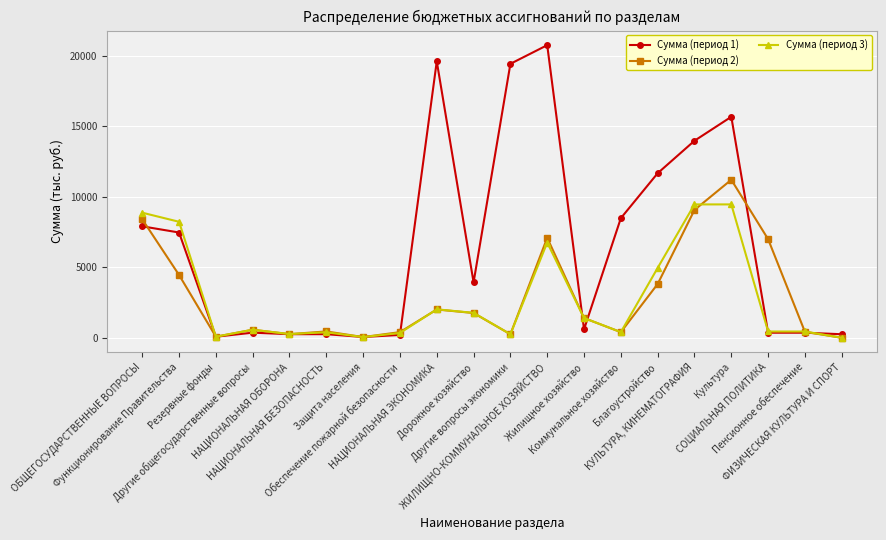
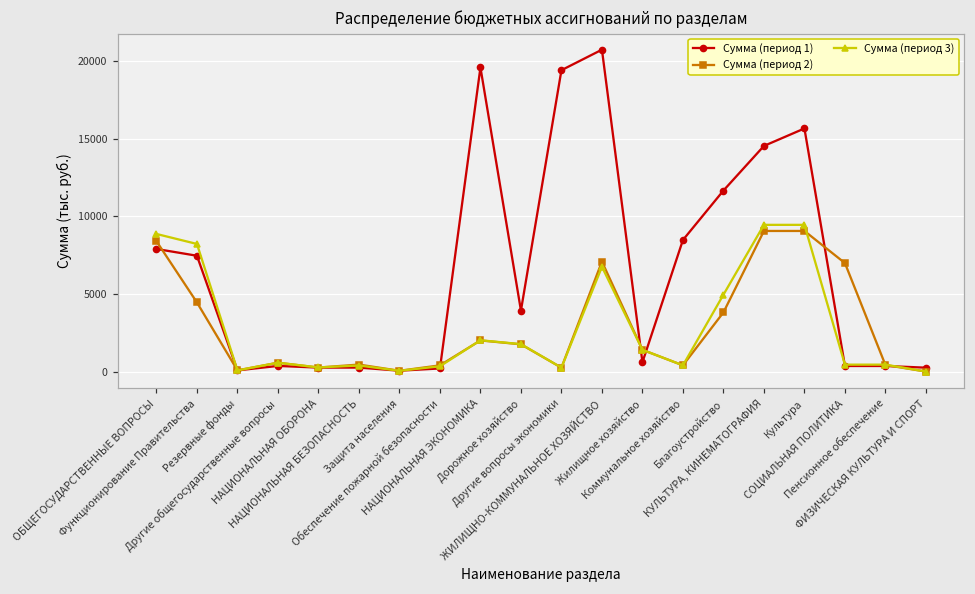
  {
    "Сумма (период 1)": {
      "ОБЩЕГОСУДАРСТВЕННЫЕ ВОПРОСЫ": 7900,
      "Функционирование Правительства": 7500,
      "Другие общегосударственные вопросы": 400,
      "НАЦИОНАЛЬНАЯ ЭКОНОМИКА": 19600,
      "Дорожное хозяйство": 3900,
      "Другие вопросы экономики": 19400,
      "ЖИЛИЩНО-КОММУНАЛЬНОЕ ХОЗЯЙСТВО": 20800,
      "Жилищное хозяйство": 600,
      "Коммунальное хозяйство": 8500,
      "Благоустройство": 11700,
-     "КУЛЬТУРА, КИНЕМАТОГРАФИЯ": 14000,
+     "КУЛЬТУРА, КИНЕМАТОГРАФИЯ": 14500,
      "Культура": 15700,
      "ФИЗИЧЕСКАЯ КУЛЬТУРА И СПОРТ": 300
    },
    "Сумма (период 2)": {
      "ОБЩЕГОСУДАРСТВЕННЫЕ ВОПРОСЫ": 8400,
      "Функционирование Правительства": 4500,
      "ЖИЛИЩНО-КОММУНАЛЬНОЕ ХОЗЯЙСТВО": 7100,
      "Благоустройство": 3800,
      "КУЛЬТУРА, КИНЕМАТОГРАФИЯ": 9100,
-     "Культура": 11200,
+     "Культура": 9100,
      "СОЦИАЛЬНАЯ ПОЛИТИКА": 7000
    },
    "Сумма (период 3)": {
      "ОБЩЕГОСУДАРСТВЕННЫЕ ВОПРОСЫ": 8900,
      "Функционирование Правительства": 8200,
      "ЖИЛИЩНО-КОММУНАЛЬНОЕ ХОЗЯЙСТВО": 6800,
      "Благоустройство": 5000,
      "КУЛЬТУРА, КИНЕМАТОГРАФИЯ": 9500,
      "Культура": 9500
    }
  }
